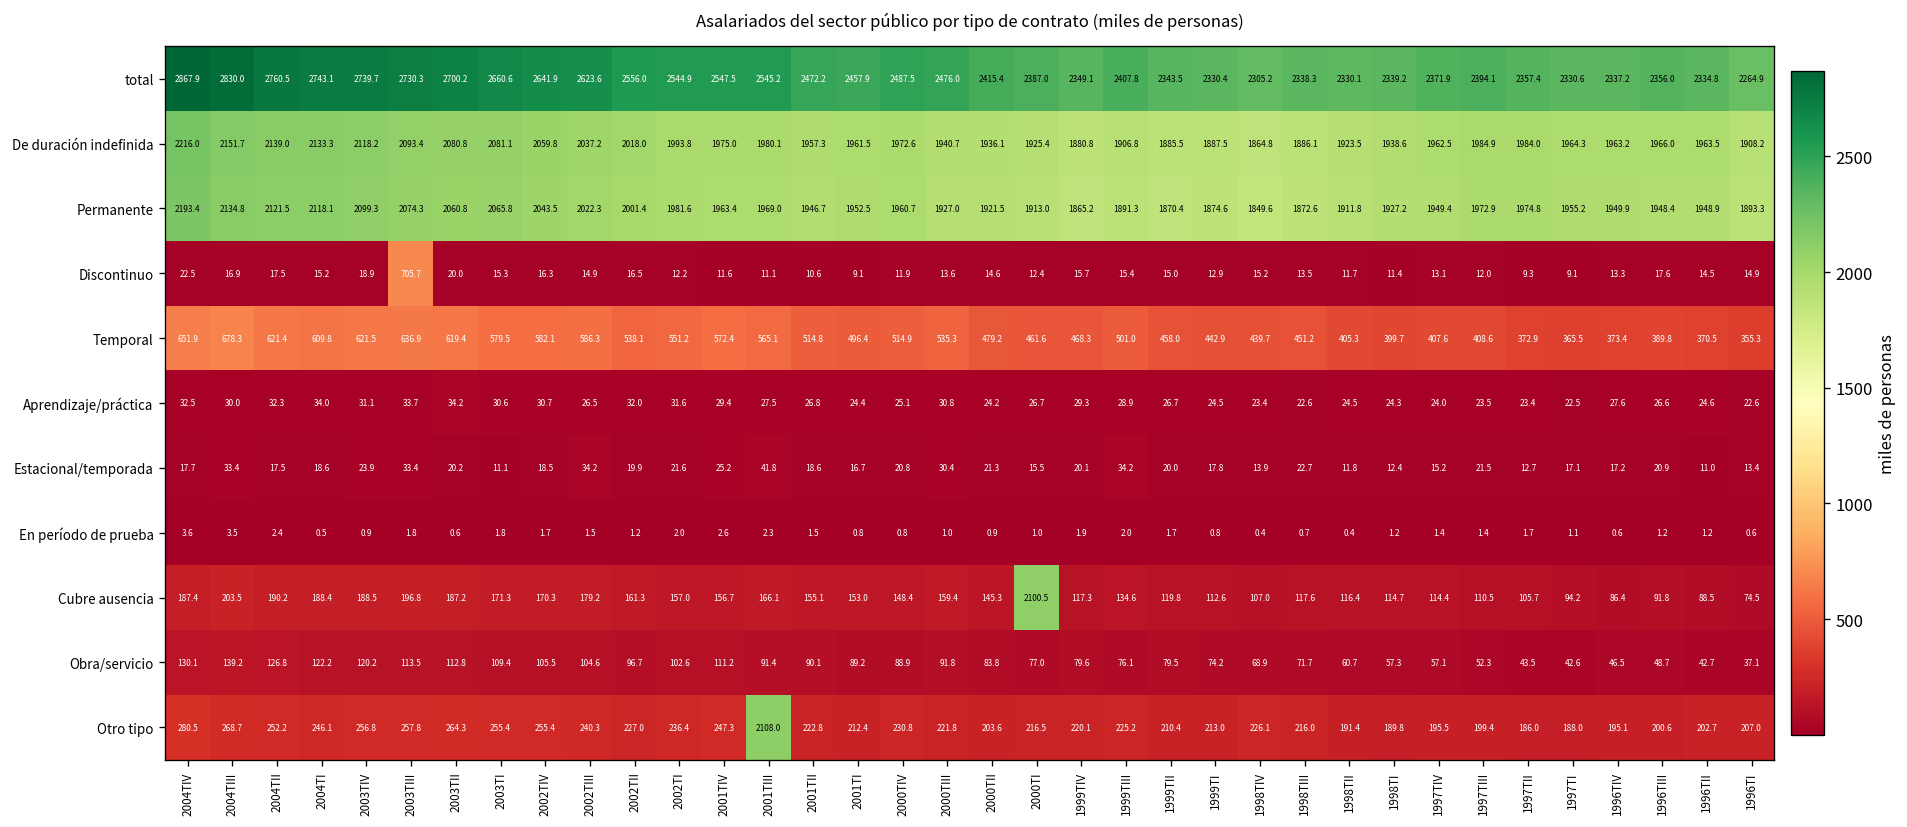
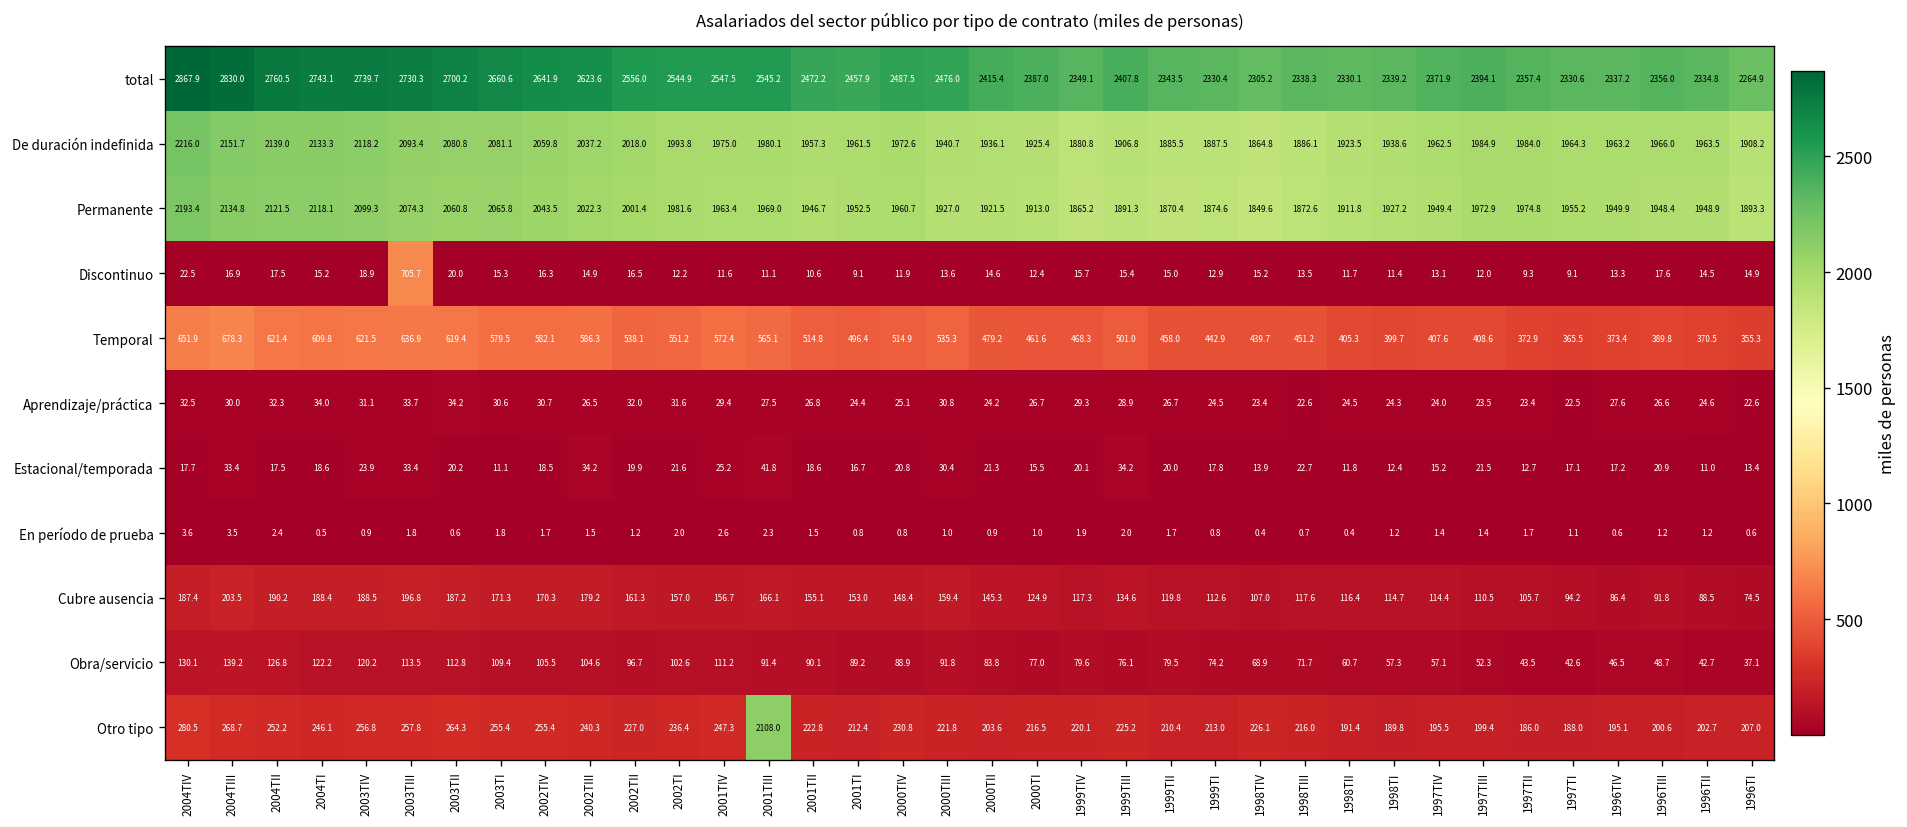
  {
    "Cubre ausencia": {
      "2004TIV": 187.4,
      "2004TIII": 203.5,
      "2004TII": 190.2,
      "2004TI": 188.4,
      "2003TIV": 188.5,
      "2003TIII": 196.8,
      "2003TII": 187.2,
      "2003TI": 171.3,
      "2002TIV": 170.3,
      "2002TIII": 179.2,
      "2002TII": 161.3,
      "2002TI": 157.0,
      "2001TIV": 156.7,
      "2001TIII": 166.1,
      "2001TII": 155.1,
      "2001TI": 153.0,
      "2000TIV": 148.4,
      "2000TIII": 159.4,
      "2000TII": 145.3,
-     "2000TI": 2100.5,
+     "2000TI": 124.9,
      "1999TIV": 117.3,
      "1999TIII": 134.6,
      "1999TII": 119.8,
      "1999TI": 112.6,
      "1998TIV": 107.0,
      "1998TIII": 117.6,
      "1998TII": 116.4,
      "1998TI": 114.7,
      "1997TIV": 114.4,
      "1997TIII": 110.5,
      "1997TII": 105.7,
      "1997TI": 94.2,
      "1996TIV": 86.4,
      "1996TIII": 91.8,
      "1996TII": 88.5,
      "1996TI": 74.5
    }
  }
